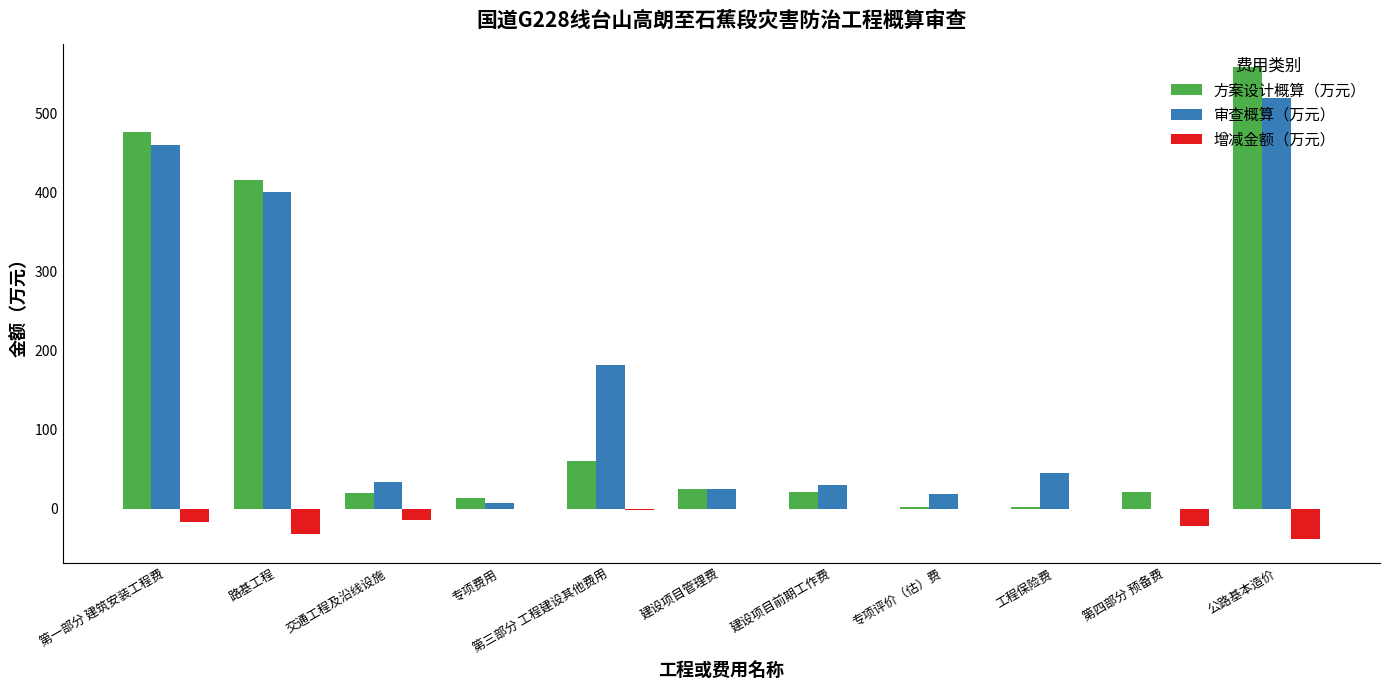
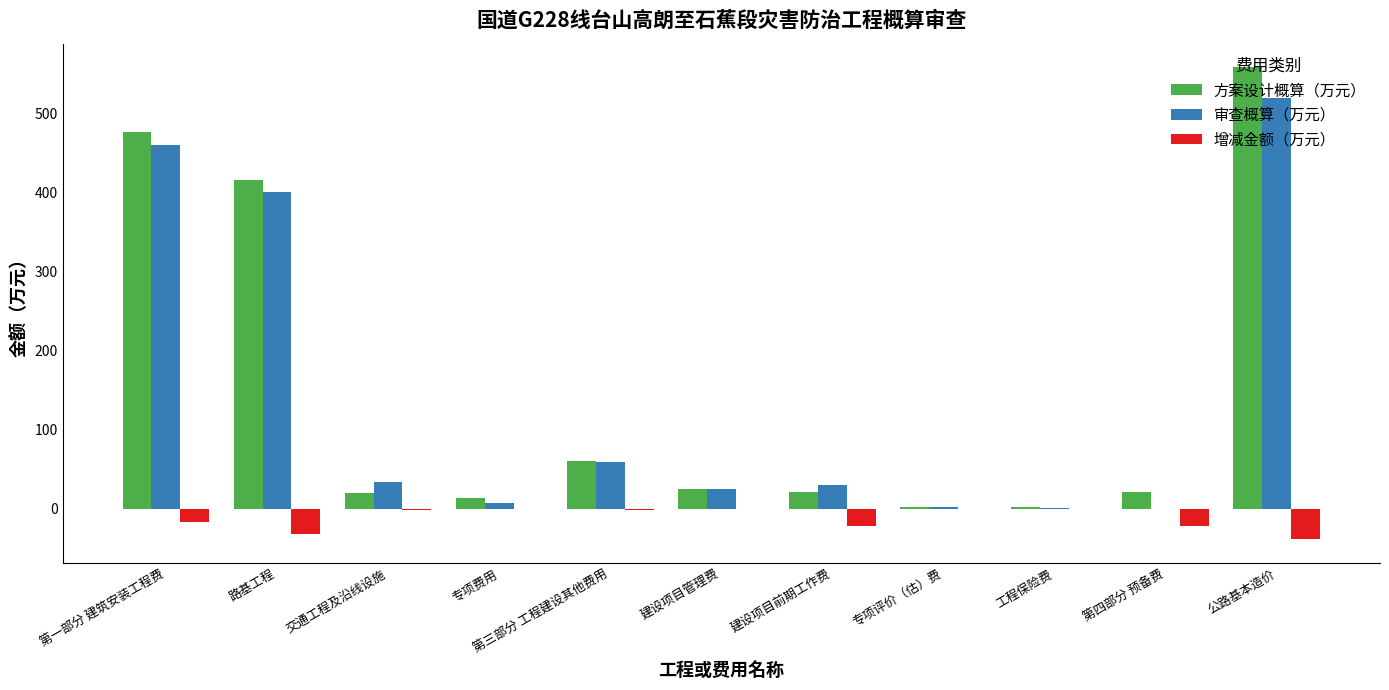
  {
    "方案设计概算（万元）": {
      "第一部分 建筑安装工程费": 480,
      "路基工程": 420,
      "交通工程及沿线设施": 20,
      "专项费用": 10,
      "第三部分 工程建设其他费用": 60,
      "建设项目管理费": 30,
      "建设项目前期工作费": 20,
      "第四部分 预备费": 20,
      "公路基本造价": 560
    },
    "审查概算（万元）": {
      "第一部分 建筑安装工程费": 460,
      "路基工程": 400,
      "交通工程及沿线设施": 30,
      "专项费用": 10,
-     "第三部分 工程建设其他费用": 180,
+     "第三部分 工程建设其他费用": 60,
      "建设项目管理费": 20,
      "建设项目前期工作费": 30,
-     "专项评价（估）费": 20,
-     "工程保险费": 50,
+     "专项评价（估）费": 0,
+     "工程保险费": 0,
      "第四部分 预备费": 0,
      "公路基本造价": 520
    },
    "增减金额（万元）": {
      "第一部分 建筑安装工程费": -20,
      "路基工程": -30,
-     "交通工程及沿线设施": -10,
-     "建设项目前期工作费": 0,
+     "交通工程及沿线设施": 0,
+     "建设项目前期工作费": -20,
      "第四部分 预备费": -20,
      "公路基本造价": -40
    }
  }
